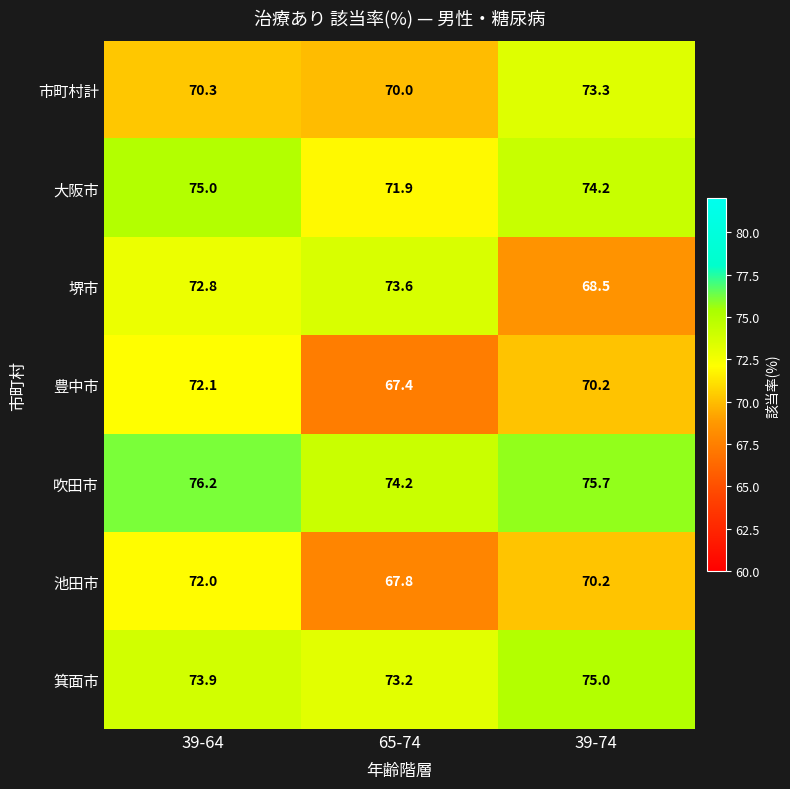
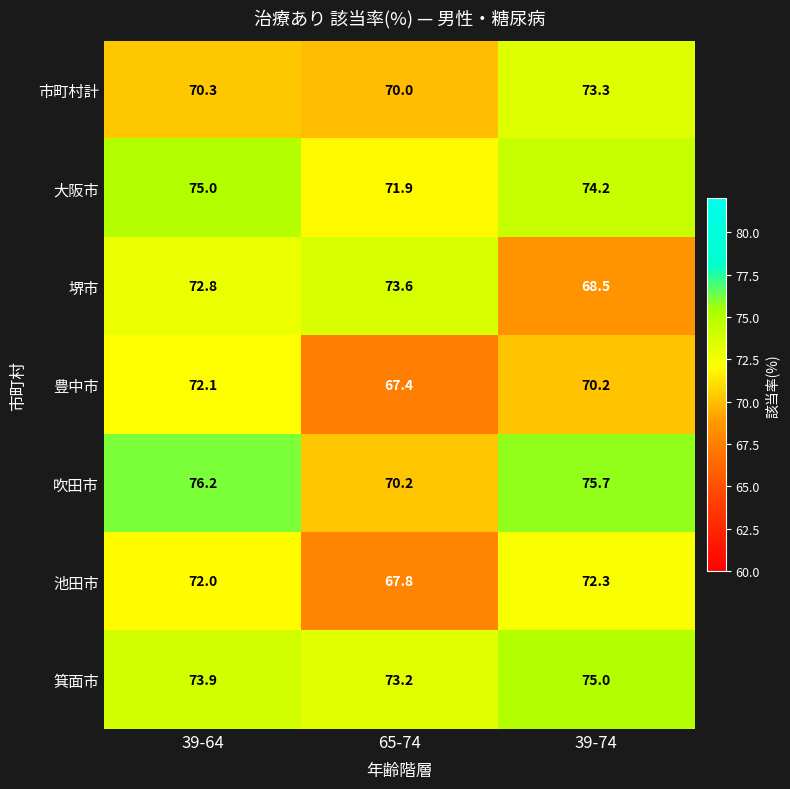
  {
    "市町村計": {
      "39-64": 70.3,
      "65-74": 70.0,
      "39-74": 73.3
    },
    "大阪市": {
      "39-64": 75.0,
      "65-74": 71.9,
      "39-74": 74.2
    },
    "堺市": {
      "39-64": 72.8,
      "65-74": 73.6,
      "39-74": 68.5
    },
    "豊中市": {
      "39-64": 72.1,
      "65-74": 67.4,
      "39-74": 70.2
    },
    "吹田市": {
      "39-64": 76.2,
-     "65-74": 74.2,
+     "65-74": 70.2,
      "39-74": 75.7
    },
    "池田市": {
      "39-64": 72.0,
      "65-74": 67.8,
-     "39-74": 70.2
+     "39-74": 72.3
    },
    "箕面市": {
      "39-64": 73.9,
      "65-74": 73.2,
      "39-74": 75.0
    }
  }
